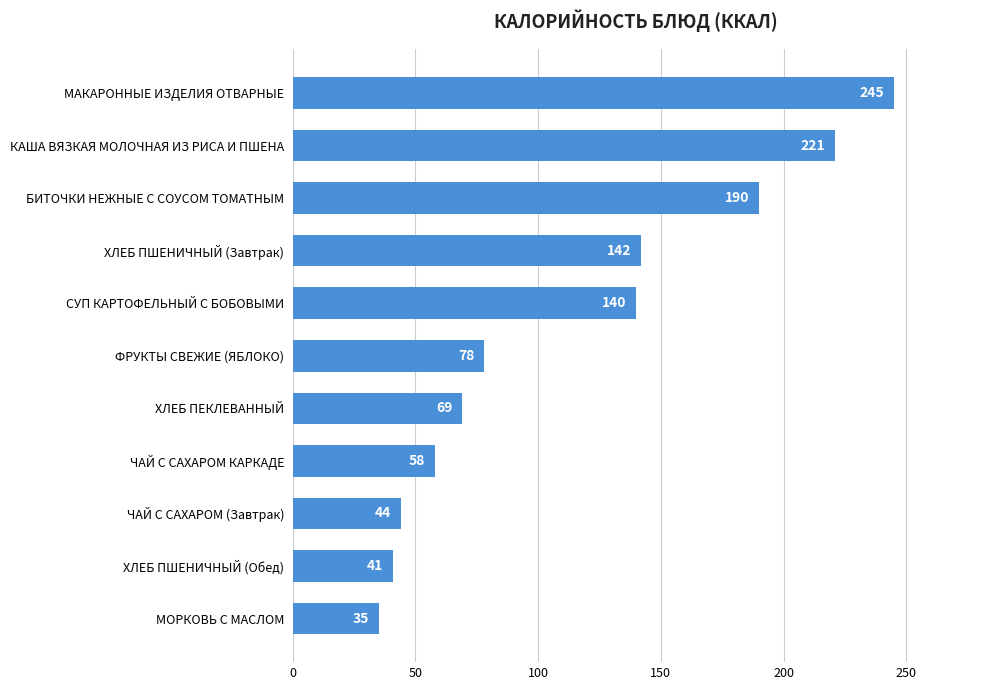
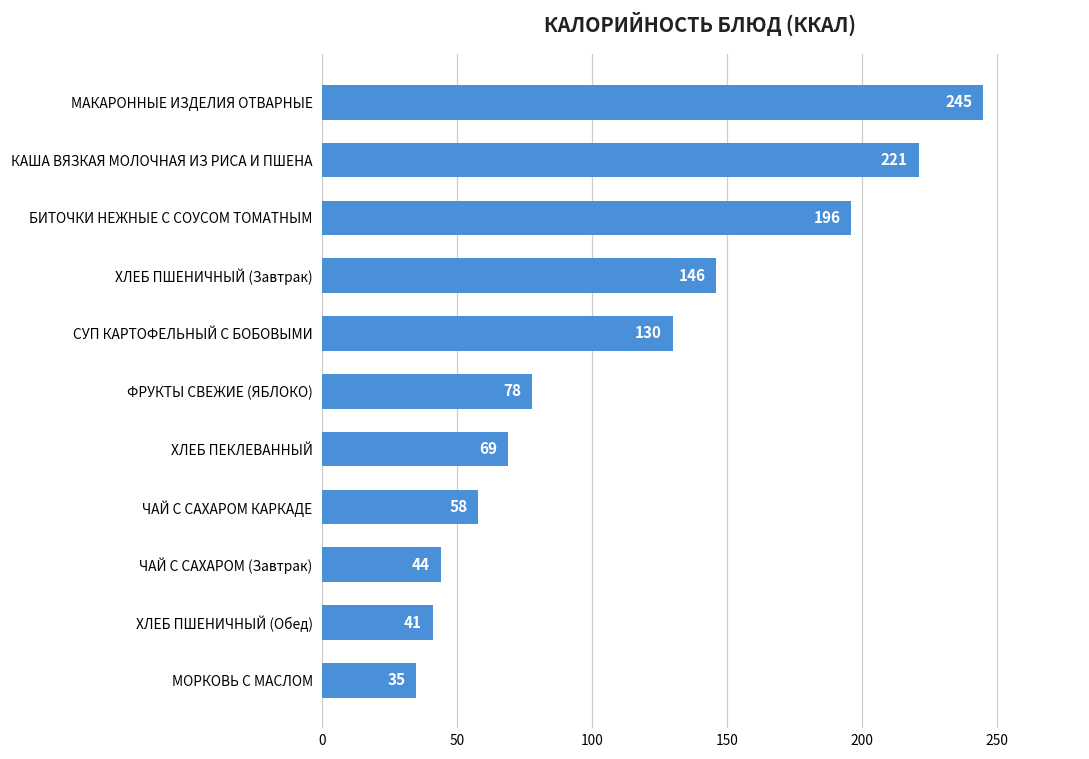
  {
    "МАКАРОННЫЕ ИЗДЕЛИЯ ОТВАРНЫЕ": 245,
    "КАША ВЯЗКАЯ МОЛОЧНАЯ ИЗ РИСА И ПШЕНА": 221,
-   "БИТОЧКИ НЕЖНЫЕ С СОУСОМ ТОМАТНЫМ": 190,
-   "ХЛЕБ ПШЕНИЧНЫЙ (Завтрак)": 142,
-   "СУП КАРТОФЕЛЬНЫЙ С БОБОВЫМИ": 140,
+   "БИТОЧКИ НЕЖНЫЕ С СОУСОМ ТОМАТНЫМ": 196,
+   "ХЛЕБ ПШЕНИЧНЫЙ (Завтрак)": 146,
+   "СУП КАРТОФЕЛЬНЫЙ С БОБОВЫМИ": 130,
    "ФРУКТЫ СВЕЖИЕ (ЯБЛОКО)": 78,
    "ХЛЕБ ПЕКЛЕВАННЫЙ": 69,
    "ЧАЙ С САХАРОМ КАРКАДЕ": 58,
    "ЧАЙ С САХАРОМ (Завтрак)": 44,
    "ХЛЕБ ПШЕНИЧНЫЙ (Обед)": 41,
    "МОРКОВЬ С МАСЛОМ": 35
  }
